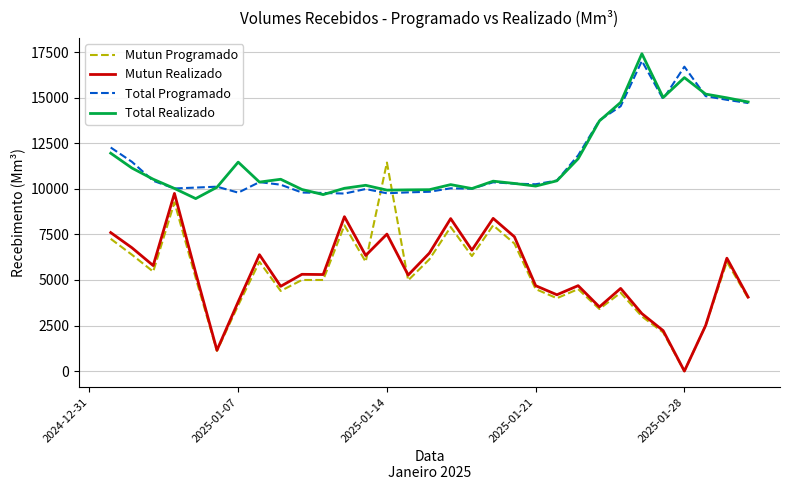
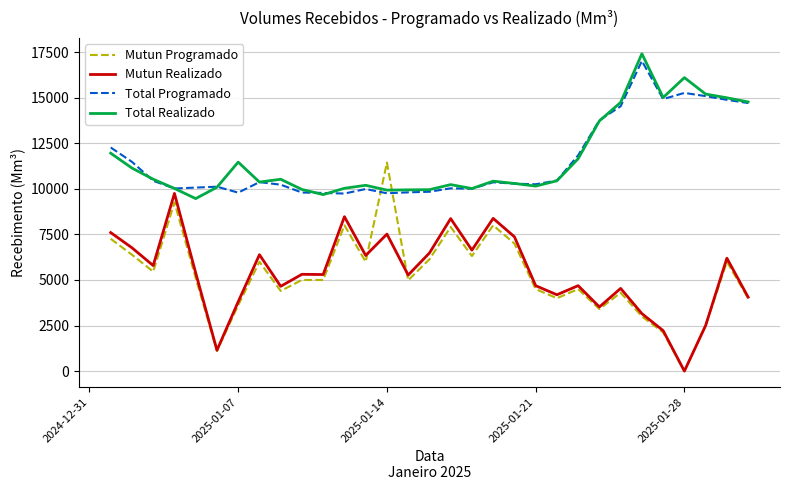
  {
    "Mutun Programado": {
      "2025-01-07": 3600,
      "2025-01-14": 11400,
      "2025-01-21": 4500
    },
    "Mutun Realizado": {
      "2025-01-07": 3800,
      "2025-01-14": 7500,
      "2025-01-21": 4700
    },
    "Total Programado": {
      "2025-01-07": 9800,
      "2025-01-14": 9800,
-     "2025-01-28": 16700
+     "2025-01-28": 15300
    },
    "Total Realizado": {
      "2025-01-07": 11500,
      "2025-01-14": 9900,
      "2025-01-28": 16100
    }
  }
